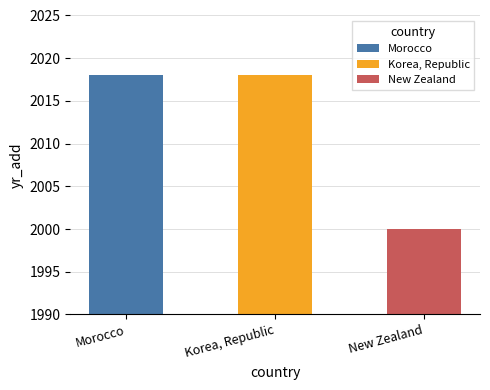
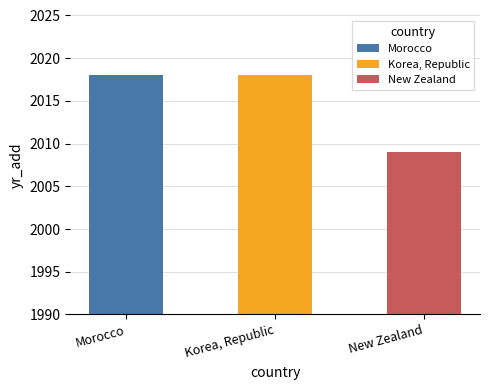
  {
    "Morocco": 2018,
    "Korea, Republic": 2018,
-   "New Zealand": 2000
+   "New Zealand": 2009
  }
